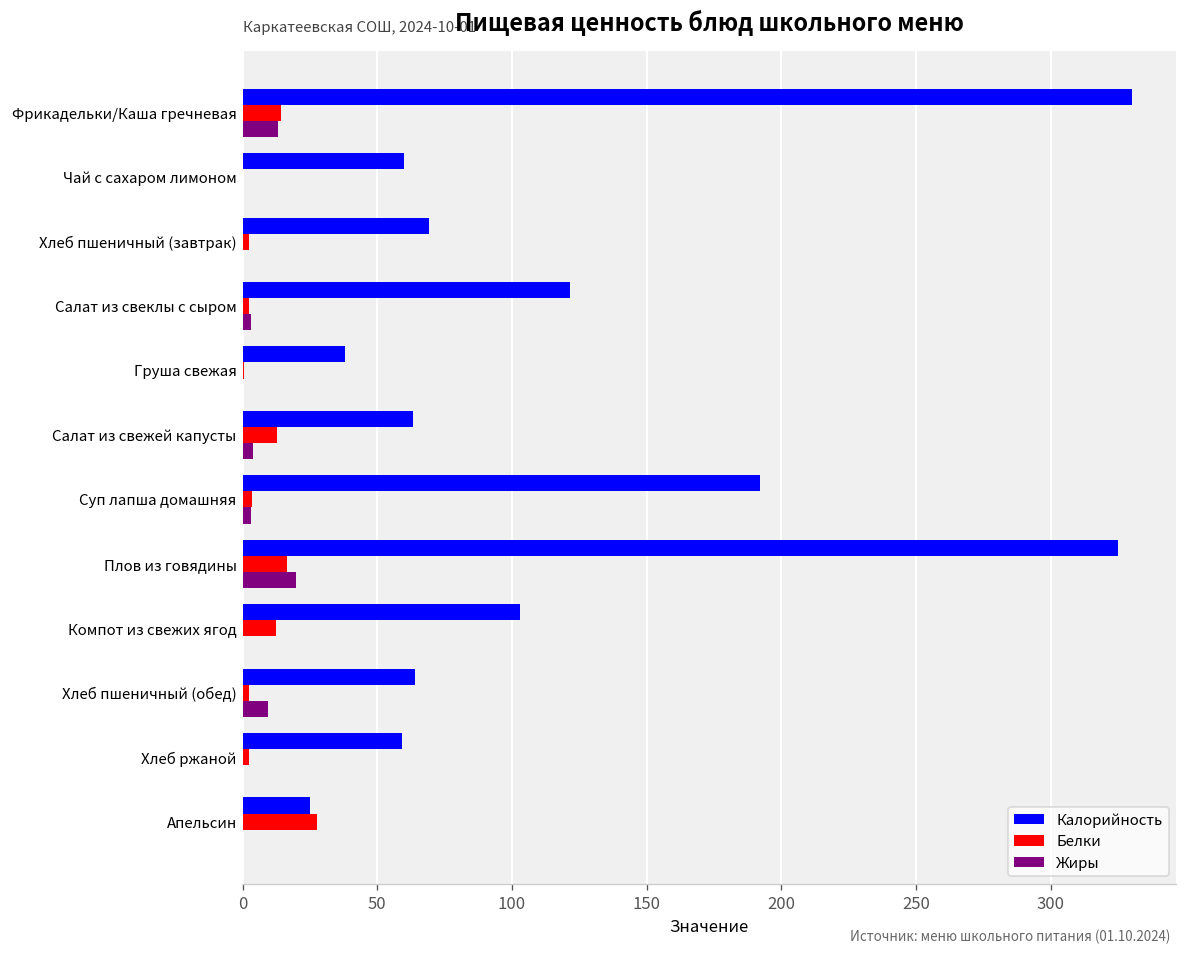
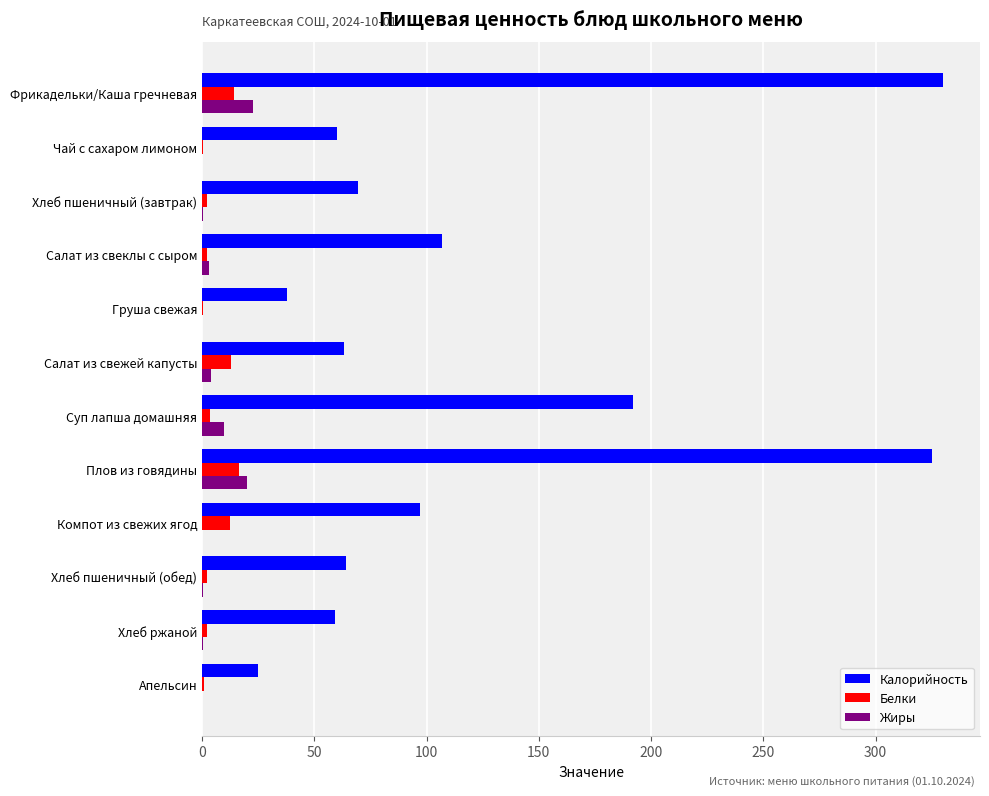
  {
    "Калорийность": {
      "Фрикадельки/Каша гречневая": 330,
      "Чай с сахаром лимоном": 60,
      "Хлеб пшеничный (завтрак)": 69,
-     "Салат из свеклы с сыром": 121,
+     "Салат из свеклы с сыром": 107,
      "Груша свежая": 38,
      "Салат из свежей капусты": 63,
      "Суп лапша домашняя": 192,
      "Плов из говядины": 325,
-     "Компот из свежих ягод": 103,
+     "Компот из свежих ягод": 97,
      "Хлеб пшеничный (обед)": 64,
      "Хлеб ржаной": 59,
      "Апельсин": 25
    },
    "Белки": {
      "Фрикадельки/Каша гречневая": 14,
      "Хлеб пшеничный (завтрак)": 2,
      "Салат из свеклы с сыром": 2,
      "Салат из свежей капусты": 13,
      "Суп лапша домашняя": 3,
      "Плов из говядины": 17,
      "Компот из свежих ягод": 12,
      "Хлеб пшеничный (обед)": 2,
      "Хлеб ржаной": 2,
-     "Апельсин": 28
+     "Апельсин": 1
    },
    "Жиры": {
-     "Фрикадельки/Каша гречневая": 13,
+     "Фрикадельки/Каша гречневая": 23,
      "Чай с сахаром лимоном": 0,
      "Салат из свеклы с сыром": 3,
      "Груша свежая": 0,
      "Салат из свежей капусты": 4,
-     "Суп лапша домашняя": 3,
+     "Суп лапша домашняя": 10,
      "Плов из говядины": 20,
      "Компот из свежих ягод": 0,
-     "Хлеб пшеничный (обед)": 9
+     "Хлеб пшеничный (обед)": 0
    }
  }
